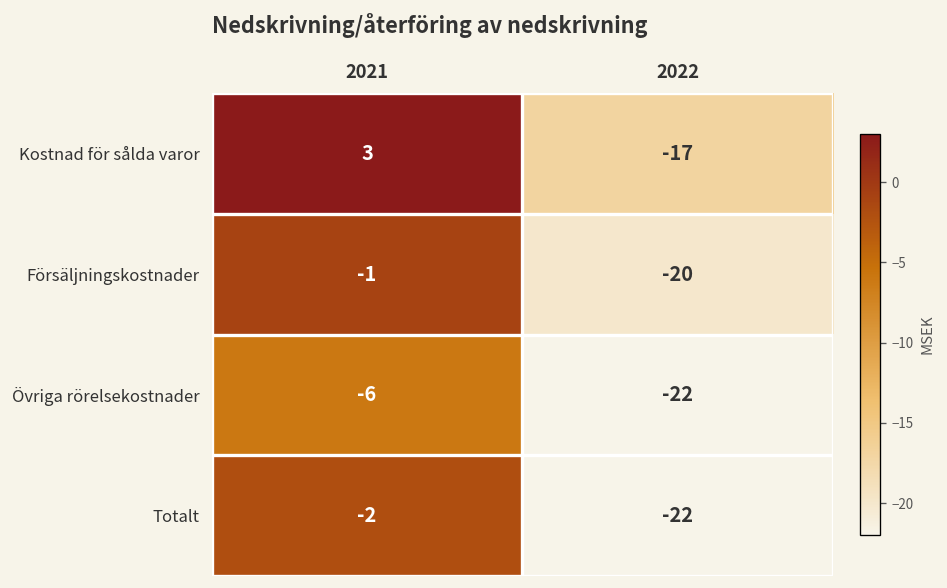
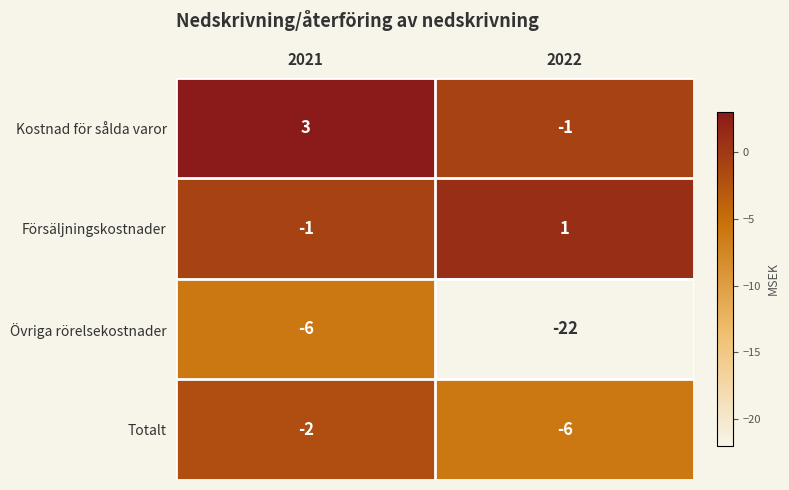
  {
    "Kostnad för sålda varor": {
      "2021": 3,
-     "2022": -17
+     "2022": -1
    },
    "Försäljningskostnader": {
      "2021": -1,
-     "2022": -20
+     "2022": 1
    },
    "Övriga rörelsekostnader": {
      "2021": -6,
      "2022": -22
    },
    "Totalt": {
      "2021": -2,
-     "2022": -22
+     "2022": -6
    }
  }
